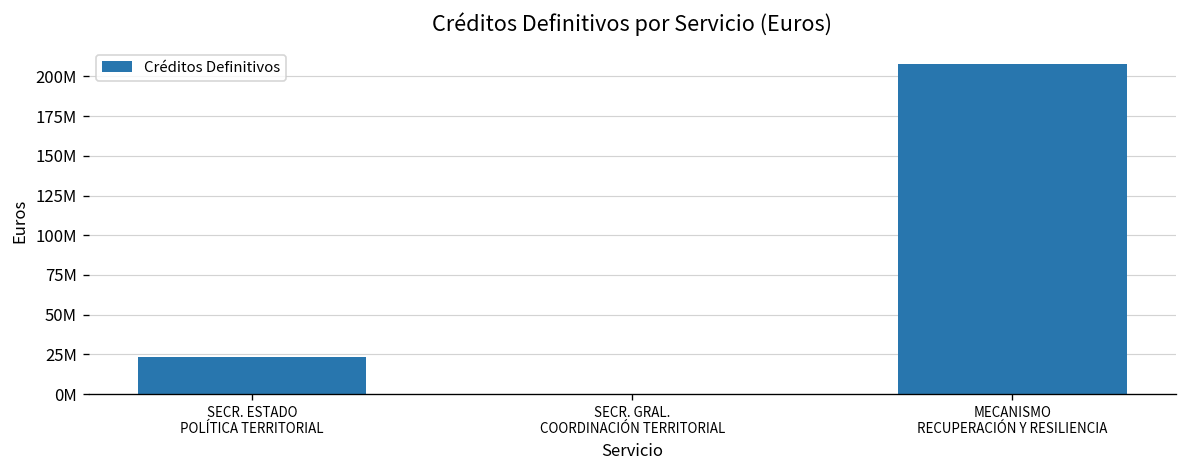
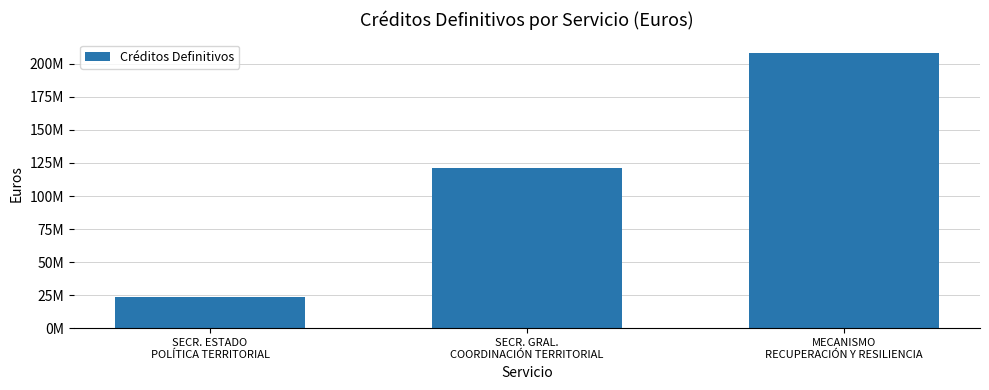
  {
    "SECR. ESTADO POLÍTICA TERRITORIAL": 24000000,
-   "SECR. GRAL. COORDINACIÓN TERRITORIAL": 0,
+   "SECR. GRAL. COORDINACIÓN TERRITORIAL": 121000000,
    "MECANISMO RECUPERACIÓN Y RESILIENCIA": 208000000
  }
